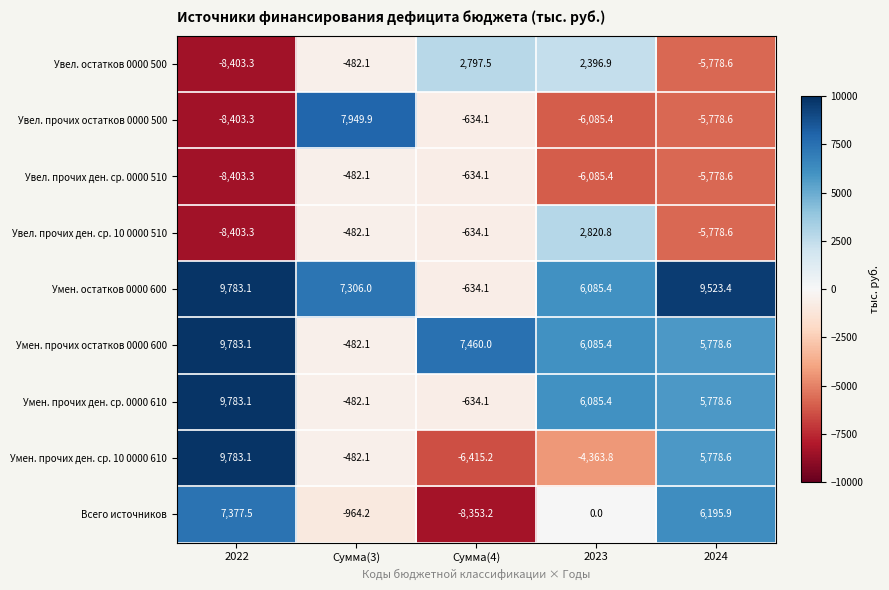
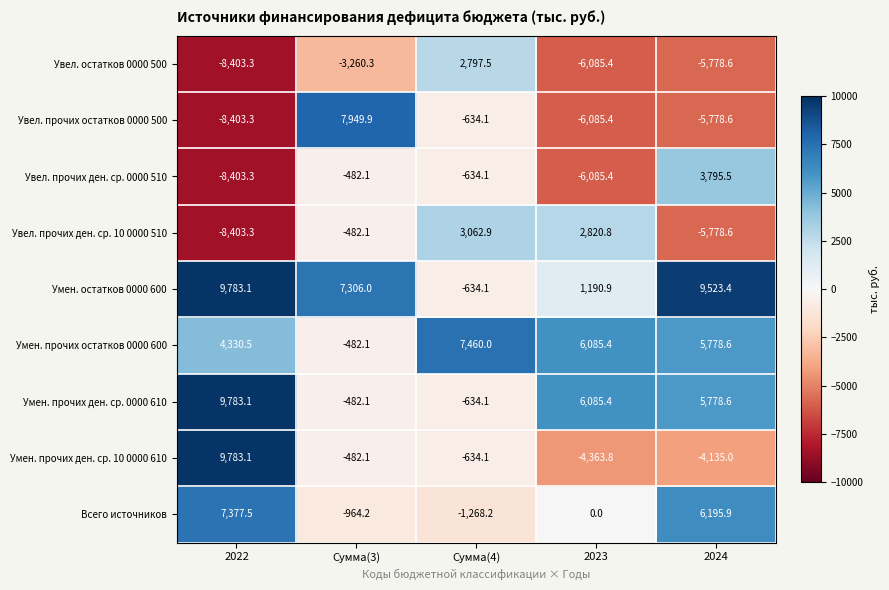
  {
    "Увел. остатков 0000 500": {
      "2022": "-8,403.3",
-     "Сумма(3)": "-482.1",
+     "Сумма(3)": "-3,260.3",
      "Сумма(4)": "2,797.5",
-     "2023": "2,396.9",
+     "2023": "-6,085.4",
      "2024": "-5,778.6"
    },
    "Увел. прочих остатков 0000 500": {
      "2022": "-8,403.3",
      "Сумма(3)": "7,949.9",
      "Сумма(4)": "-634.1",
      "2023": "-6,085.4",
      "2024": "-5,778.6"
    },
    "Увел. прочих ден. ср. 0000 510": {
      "2022": "-8,403.3",
      "Сумма(3)": "-482.1",
      "Сумма(4)": "-634.1",
      "2023": "-6,085.4",
-     "2024": "-5,778.6"
+     "2024": "3,795.5"
    },
    "Увел. прочих ден. ср. 10 0000 510": {
      "2022": "-8,403.3",
      "Сумма(3)": "-482.1",
-     "Сумма(4)": "-634.1",
+     "Сумма(4)": "3,062.9",
      "2023": "2,820.8",
      "2024": "-5,778.6"
    },
    "Умен. остатков 0000 600": {
      "2022": "9,783.1",
      "Сумма(3)": "7,306.0",
      "Сумма(4)": "-634.1",
-     "2023": "6,085.4",
+     "2023": "1,190.9",
      "2024": "9,523.4"
    },
    "Умен. прочих остатков 0000 600": {
-     "2022": "9,783.1",
+     "2022": "4,330.5",
      "Сумма(3)": "-482.1",
      "Сумма(4)": "7,460.0",
      "2023": "6,085.4",
      "2024": "5,778.6"
    },
    "Умен. прочих ден. ср. 0000 610": {
      "2022": "9,783.1",
      "Сумма(3)": "-482.1",
      "Сумма(4)": "-634.1",
      "2023": "6,085.4",
      "2024": "5,778.6"
    },
    "Умен. прочих ден. ср. 10 0000 610": {
      "2022": "9,783.1",
      "Сумма(3)": "-482.1",
-     "Сумма(4)": "-6,415.2",
+     "Сумма(4)": "-634.1",
      "2023": "-4,363.8",
-     "2024": "5,778.6"
+     "2024": "-4,135.0"
    },
    "Всего источников": {
      "2022": "7,377.5",
      "Сумма(3)": "-964.2",
-     "Сумма(4)": "-8,353.2",
+     "Сумма(4)": "-1,268.2",
      "2023": "0.0",
      "2024": "6,195.9"
    }
  }
